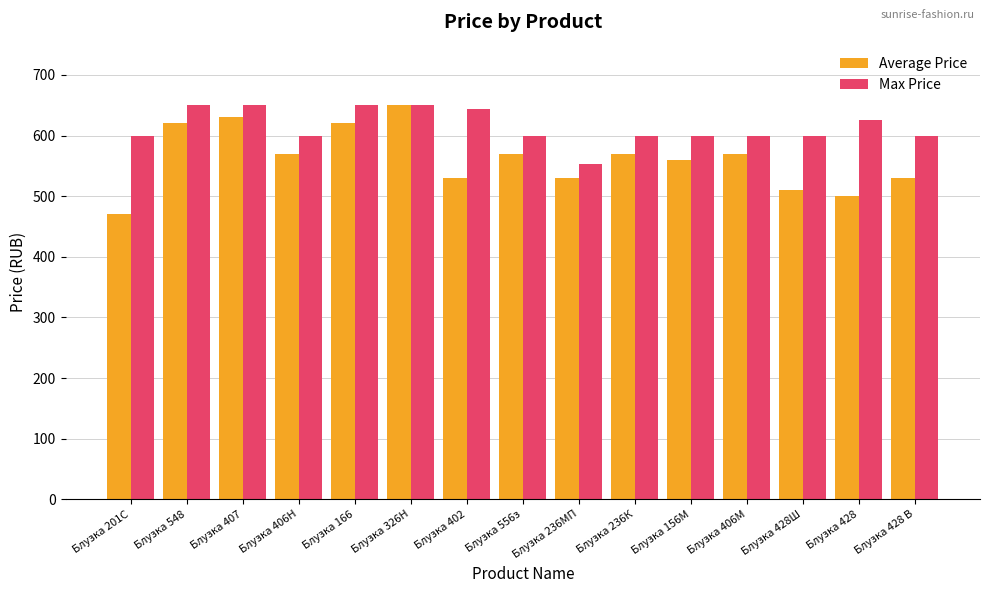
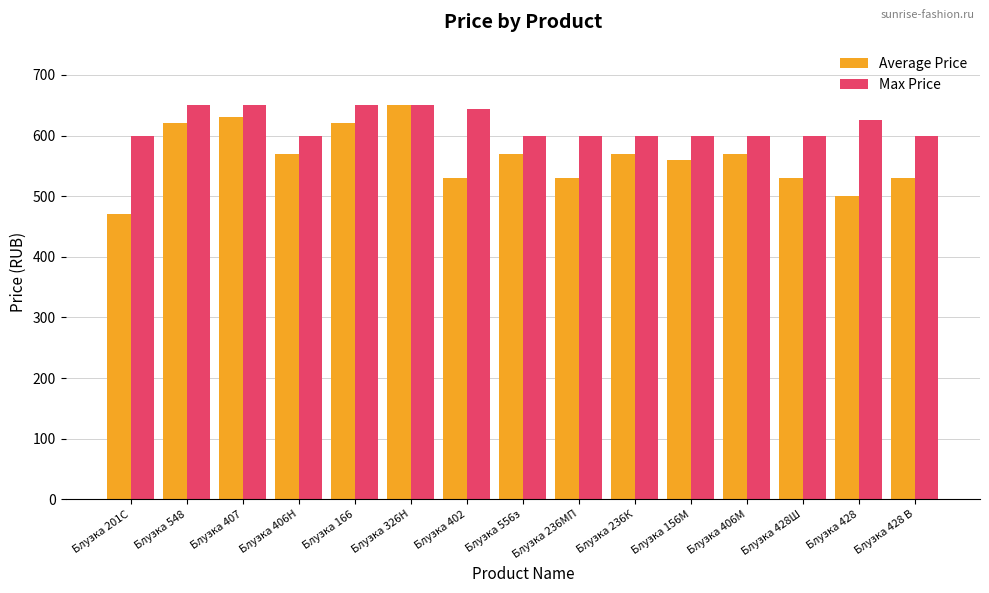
  {
    "Average Price": {
      "Блузка 201С": 470,
      "Блузка 548": 620,
      "Блузка 407": 630,
      "Блузка 406Н": 570,
      "Блузка 166": 620,
      "Блузка 326Н": 650,
      "Блузка 402": 530,
      "Блузка 556з": 570,
      "Блузка 236МП": 530,
      "Блузка 236К": 570,
      "Блузка 156М": 560,
      "Блузка 406М": 570,
-     "Блузка 428Ш": 510,
+     "Блузка 428Ш": 530,
      "Блузка 428": 500,
      "Блузка 428 В": 530
    },
    "Max Price": {
      "Блузка 201С": 600,
      "Блузка 548": 650,
      "Блузка 407": 650,
      "Блузка 406Н": 600,
      "Блузка 166": 650,
      "Блузка 326Н": 650,
      "Блузка 402": 640,
      "Блузка 556з": 600,
-     "Блузка 236МП": 550,
+     "Блузка 236МП": 600,
      "Блузка 236К": 600,
      "Блузка 156М": 600,
      "Блузка 406М": 600,
      "Блузка 428Ш": 600,
      "Блузка 428": 630,
      "Блузка 428 В": 600
    }
  }
